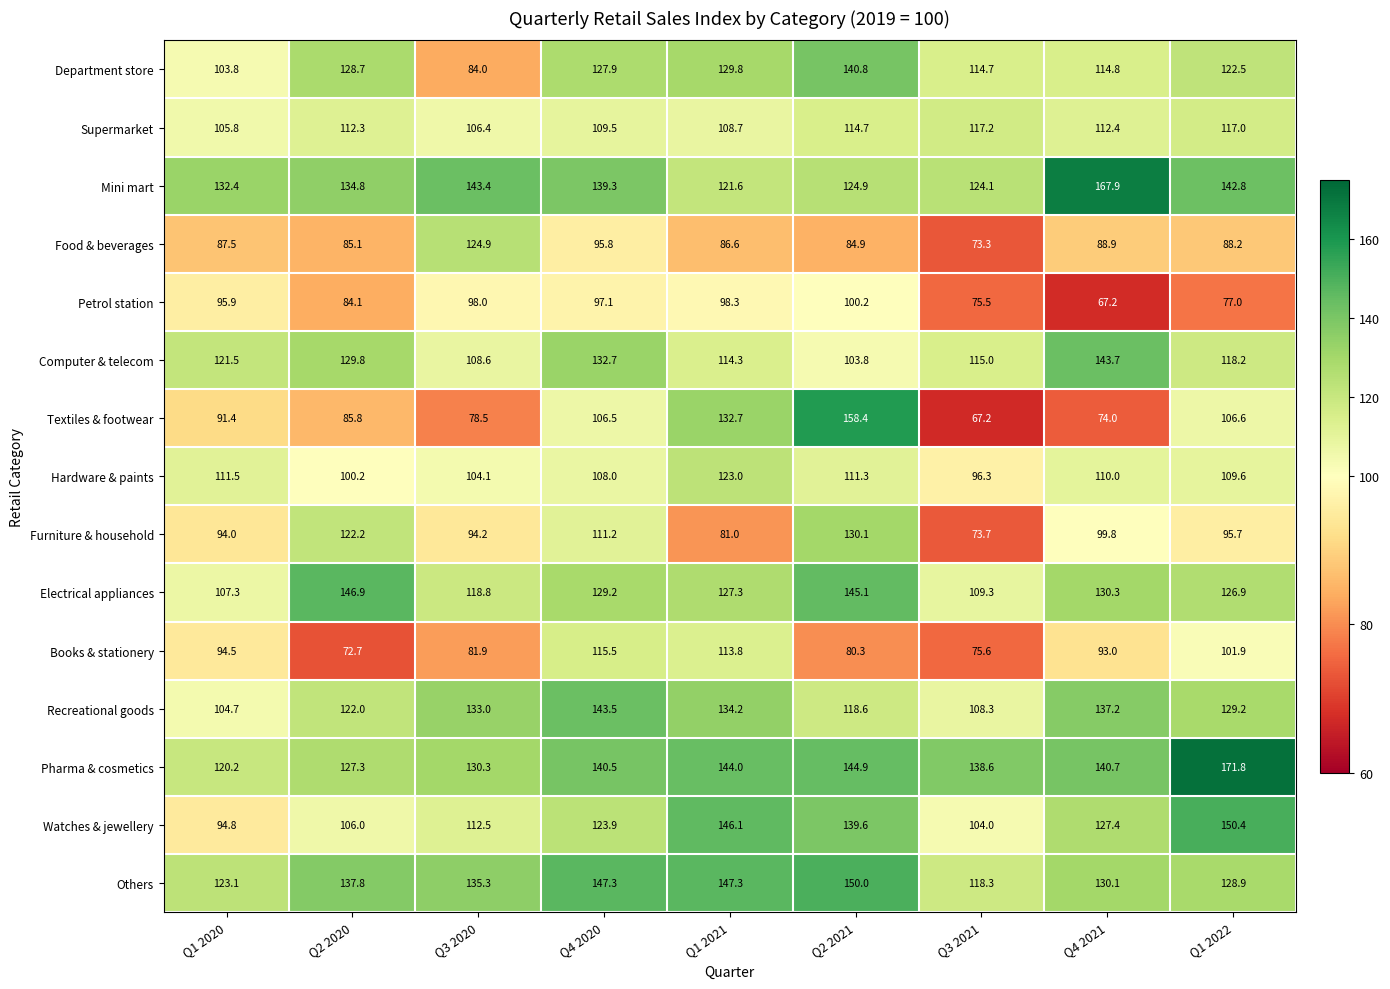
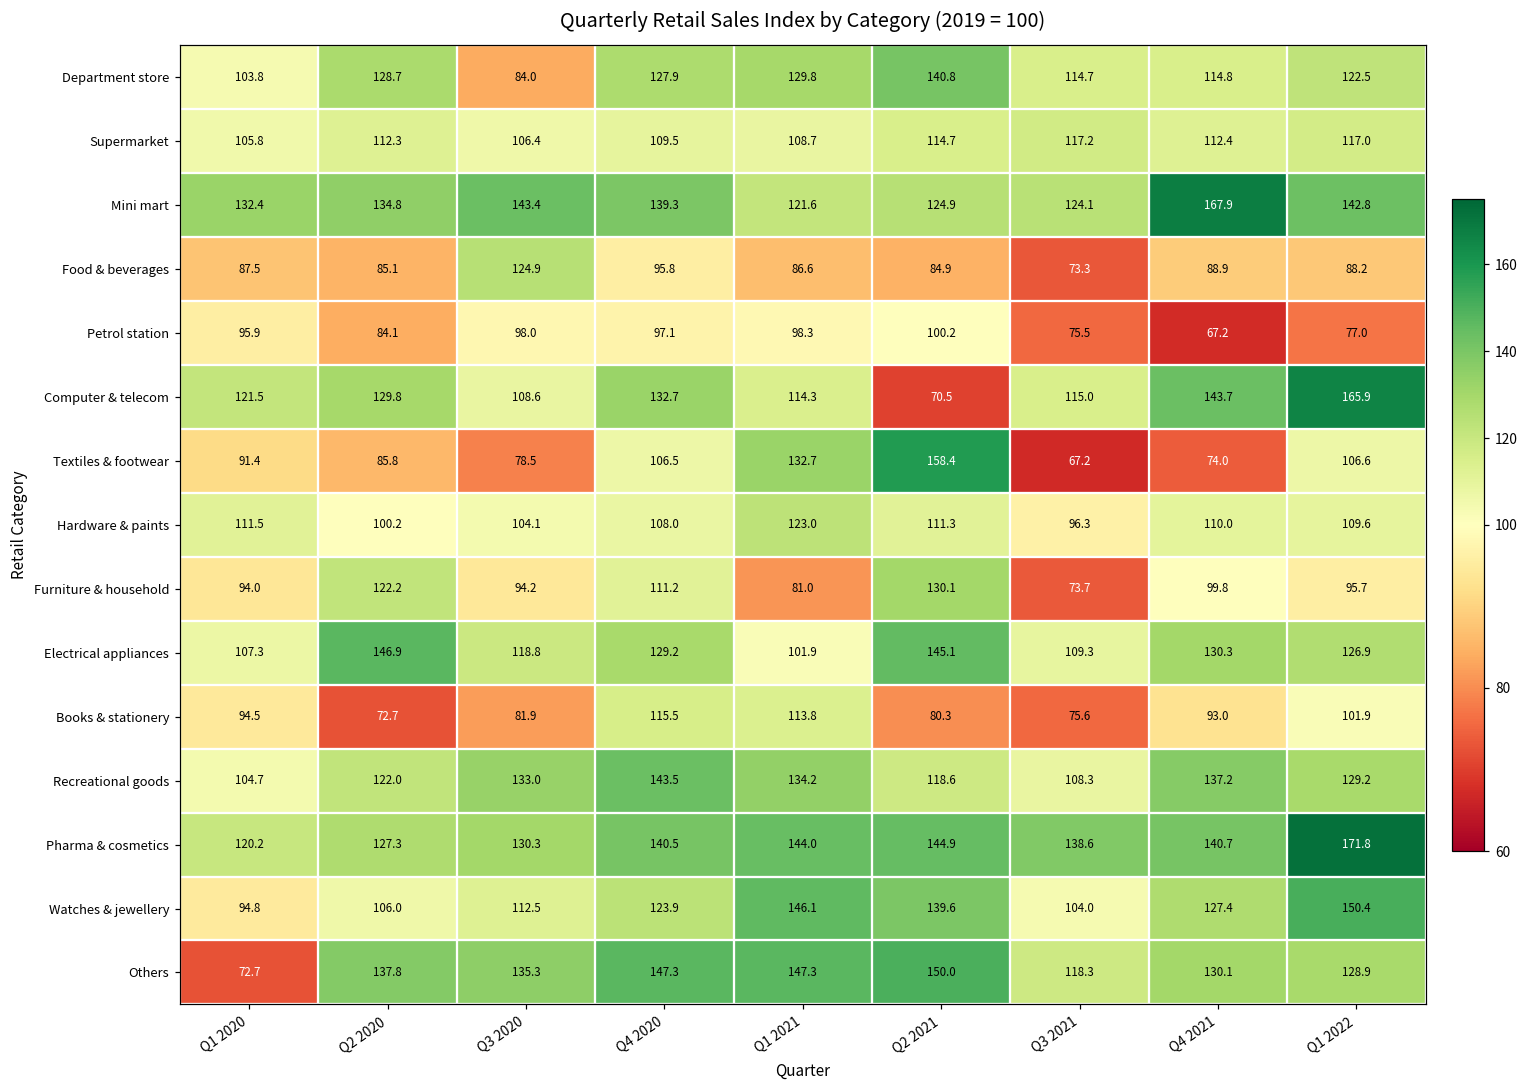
  {
    "Department store": {
      "Q1 2020": 103.8,
      "Q2 2020": 128.7,
      "Q3 2020": 84.0,
      "Q4 2020": 127.9,
      "Q1 2021": 129.8,
      "Q2 2021": 140.8,
      "Q3 2021": 114.7,
      "Q4 2021": 114.8,
      "Q1 2022": 122.5
    },
    "Supermarket": {
      "Q1 2020": 105.8,
      "Q2 2020": 112.3,
      "Q3 2020": 106.4,
      "Q4 2020": 109.5,
      "Q1 2021": 108.7,
      "Q2 2021": 114.7,
      "Q3 2021": 117.2,
      "Q4 2021": 112.4,
      "Q1 2022": 117.0
    },
    "Mini mart": {
      "Q1 2020": 132.4,
      "Q2 2020": 134.8,
      "Q3 2020": 143.4,
      "Q4 2020": 139.3,
      "Q1 2021": 121.6,
      "Q2 2021": 124.9,
      "Q3 2021": 124.1,
      "Q4 2021": 167.9,
      "Q1 2022": 142.8
    },
    "Food & beverages": {
      "Q1 2020": 87.5,
      "Q2 2020": 85.1,
      "Q3 2020": 124.9,
      "Q4 2020": 95.8,
      "Q1 2021": 86.6,
      "Q2 2021": 84.9,
      "Q3 2021": 73.3,
      "Q4 2021": 88.9,
      "Q1 2022": 88.2
    },
    "Petrol station": {
      "Q1 2020": 95.9,
      "Q2 2020": 84.1,
      "Q3 2020": 98.0,
      "Q4 2020": 97.1,
      "Q1 2021": 98.3,
      "Q2 2021": 100.2,
      "Q3 2021": 75.5,
      "Q4 2021": 67.2,
      "Q1 2022": 77.0
    },
    "Computer & telecom": {
      "Q1 2020": 121.5,
      "Q2 2020": 129.8,
      "Q3 2020": 108.6,
      "Q4 2020": 132.7,
      "Q1 2021": 114.3,
-     "Q2 2021": 103.8,
+     "Q2 2021": 70.5,
      "Q3 2021": 115.0,
      "Q4 2021": 143.7,
-     "Q1 2022": 118.2
+     "Q1 2022": 165.9
    },
    "Textiles & footwear": {
      "Q1 2020": 91.4,
      "Q2 2020": 85.8,
      "Q3 2020": 78.5,
      "Q4 2020": 106.5,
      "Q1 2021": 132.7,
      "Q2 2021": 158.4,
      "Q3 2021": 67.2,
      "Q4 2021": 74.0,
      "Q1 2022": 106.6
    },
    "Hardware & paints": {
      "Q1 2020": 111.5,
      "Q2 2020": 100.2,
      "Q3 2020": 104.1,
      "Q4 2020": 108.0,
      "Q1 2021": 123.0,
      "Q2 2021": 111.3,
      "Q3 2021": 96.3,
      "Q4 2021": 110.0,
      "Q1 2022": 109.6
    },
    "Furniture & household": {
      "Q1 2020": 94.0,
      "Q2 2020": 122.2,
      "Q3 2020": 94.2,
      "Q4 2020": 111.2,
      "Q1 2021": 81.0,
      "Q2 2021": 130.1,
      "Q3 2021": 73.7,
      "Q4 2021": 99.8,
      "Q1 2022": 95.7
    },
    "Electrical appliances": {
      "Q1 2020": 107.3,
      "Q2 2020": 146.9,
      "Q3 2020": 118.8,
      "Q4 2020": 129.2,
-     "Q1 2021": 127.3,
+     "Q1 2021": 101.9,
      "Q2 2021": 145.1,
      "Q3 2021": 109.3,
      "Q4 2021": 130.3,
      "Q1 2022": 126.9
    },
    "Books & stationery": {
      "Q1 2020": 94.5,
      "Q2 2020": 72.7,
      "Q3 2020": 81.9,
      "Q4 2020": 115.5,
      "Q1 2021": 113.8,
      "Q2 2021": 80.3,
      "Q3 2021": 75.6,
      "Q4 2021": 93.0,
      "Q1 2022": 101.9
    },
    "Recreational goods": {
      "Q1 2020": 104.7,
      "Q2 2020": 122.0,
      "Q3 2020": 133.0,
      "Q4 2020": 143.5,
      "Q1 2021": 134.2,
      "Q2 2021": 118.6,
      "Q3 2021": 108.3,
      "Q4 2021": 137.2,
      "Q1 2022": 129.2
    },
    "Pharma & cosmetics": {
      "Q1 2020": 120.2,
      "Q2 2020": 127.3,
      "Q3 2020": 130.3,
      "Q4 2020": 140.5,
      "Q1 2021": 144.0,
      "Q2 2021": 144.9,
      "Q3 2021": 138.6,
      "Q4 2021": 140.7,
      "Q1 2022": 171.8
    },
    "Watches & jewellery": {
      "Q1 2020": 94.8,
      "Q2 2020": 106.0,
      "Q3 2020": 112.5,
      "Q4 2020": 123.9,
      "Q1 2021": 146.1,
      "Q2 2021": 139.6,
      "Q3 2021": 104.0,
      "Q4 2021": 127.4,
      "Q1 2022": 150.4
    },
    "Others": {
-     "Q1 2020": 123.1,
+     "Q1 2020": 72.7,
      "Q2 2020": 137.8,
      "Q3 2020": 135.3,
      "Q4 2020": 147.3,
      "Q1 2021": 147.3,
      "Q2 2021": 150.0,
      "Q3 2021": 118.3,
      "Q4 2021": 130.1,
      "Q1 2022": 128.9
    }
  }
